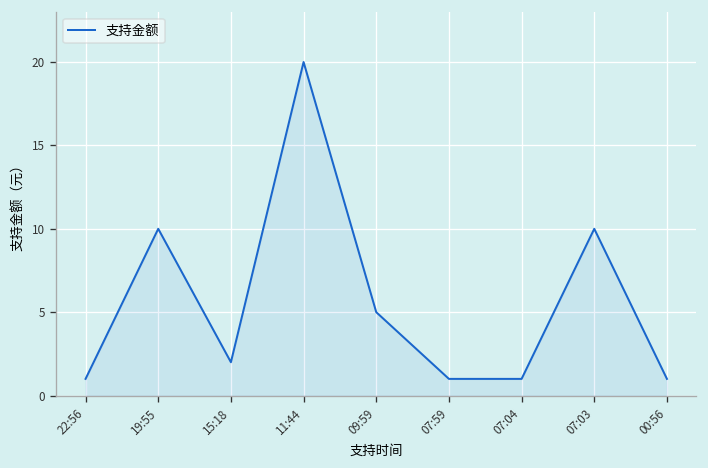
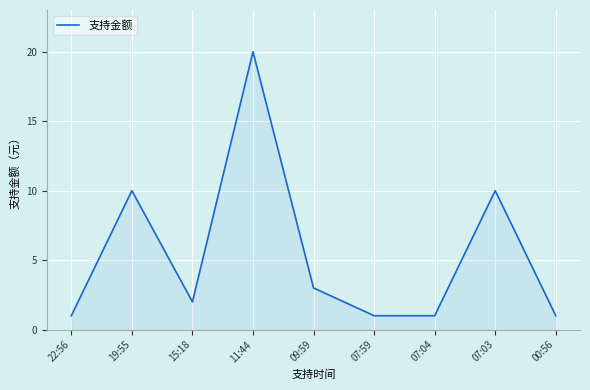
  {
    "22:56": 1,
    "19:55": 10,
    "15:18": 2,
    "11:44": 20,
-   "09:59": 5,
+   "09:59": 3,
    "07:59": 1,
    "07:04": 1,
    "07:03": 10,
    "00:56": 1
  }
